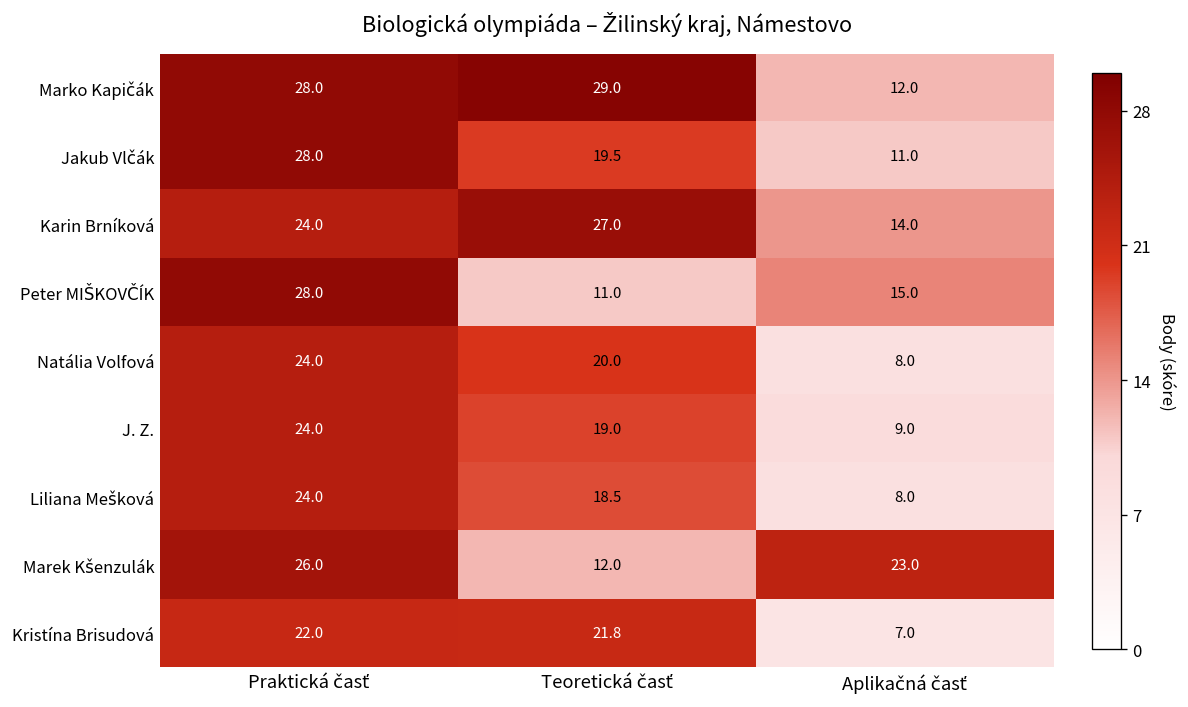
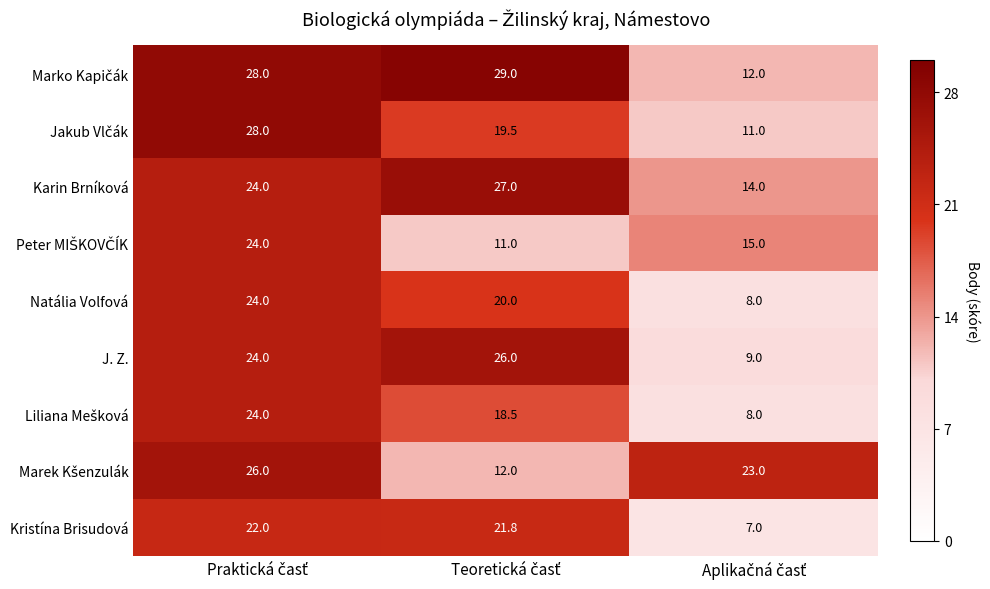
  {
    "Marko Kapičák": {
      "Praktická časť": 28.0,
      "Teoretická časť": 29.0,
      "Aplikačná časť": 12.0
    },
    "Jakub Vlčák": {
      "Praktická časť": 28.0,
      "Teoretická časť": 19.5,
      "Aplikačná časť": 11.0
    },
    "Karin Brníková": {
      "Praktická časť": 24.0,
      "Teoretická časť": 27.0,
      "Aplikačná časť": 14.0
    },
    "Peter MIŠKOVČÍK": {
-     "Praktická časť": 28.0,
+     "Praktická časť": 24.0,
      "Teoretická časť": 11.0,
      "Aplikačná časť": 15.0
    },
    "Natália Volfová": {
      "Praktická časť": 24.0,
      "Teoretická časť": 20.0,
      "Aplikačná časť": 8.0
    },
    "J. Z.": {
      "Praktická časť": 24.0,
-     "Teoretická časť": 19.0,
+     "Teoretická časť": 26.0,
      "Aplikačná časť": 9.0
    },
    "Liliana Mešková": {
      "Praktická časť": 24.0,
      "Teoretická časť": 18.5,
      "Aplikačná časť": 8.0
    },
    "Marek Kšenzulák": {
      "Praktická časť": 26.0,
      "Teoretická časť": 12.0,
      "Aplikačná časť": 23.0
    },
    "Kristína Brisudová": {
      "Praktická časť": 22.0,
      "Teoretická časť": 21.8,
      "Aplikačná časť": 7.0
    }
  }
